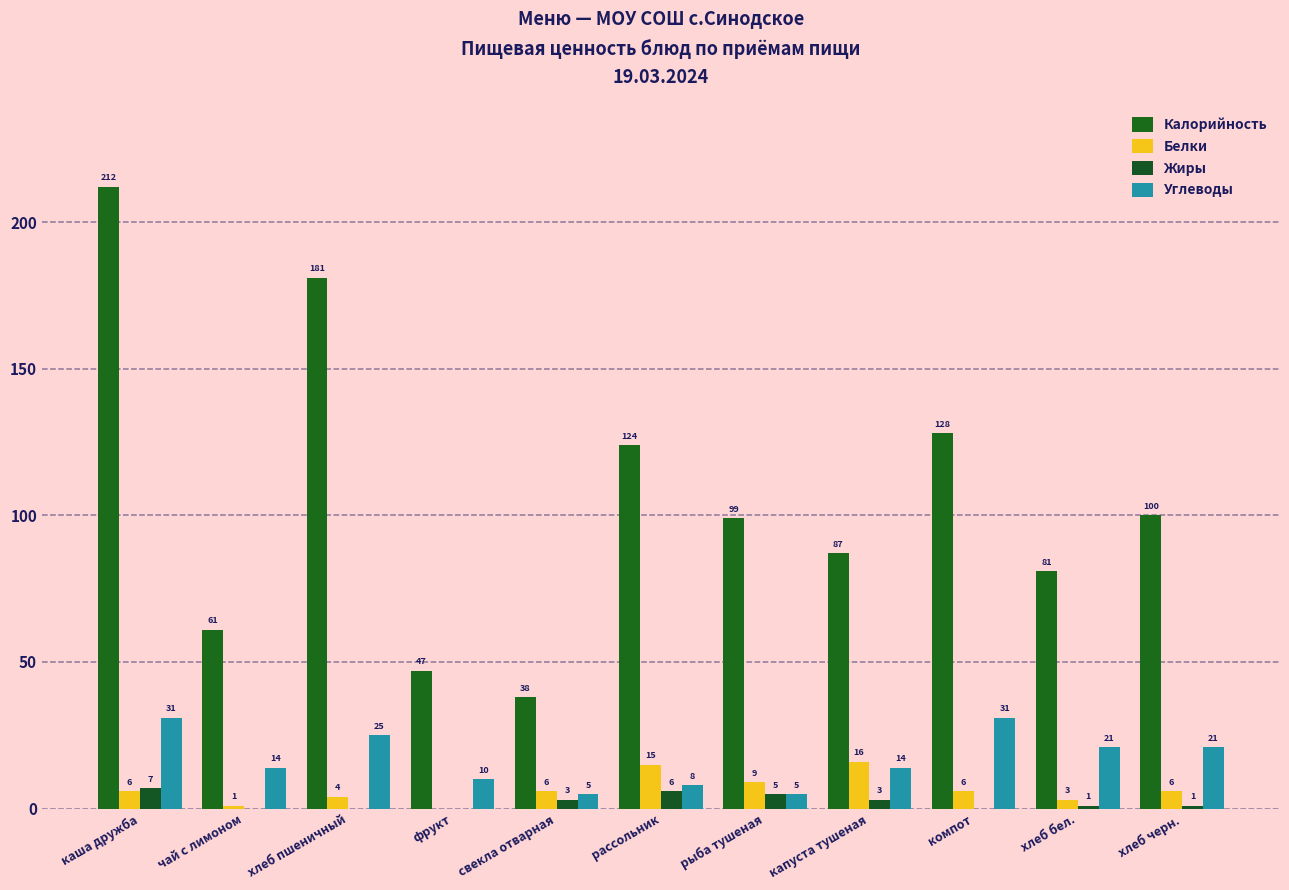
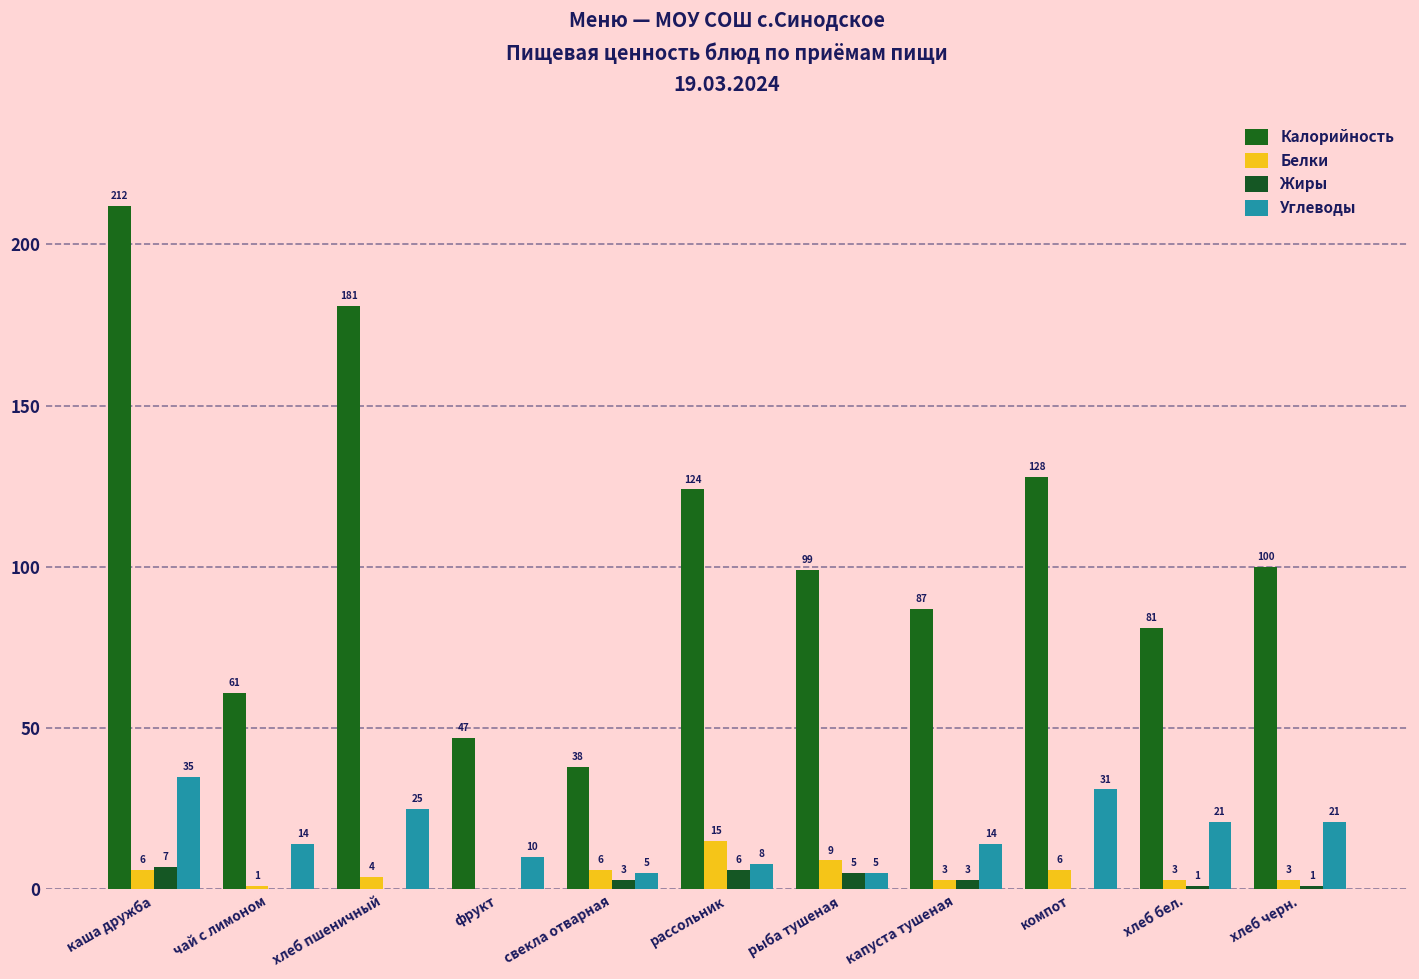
  {
    "Белки": {
      "каша дружба": 6,
      "чай с лимоном": 1,
      "хлеб пшеничный": 4,
      "свекла отварная": 6,
      "рассольник": 15,
      "рыба тушеная": 9,
-     "капуста тушеная": 16,
+     "капуста тушеная": 3,
      "компот": 6,
      "хлеб бел.": 3,
-     "хлеб черн.": 6
+     "хлеб черн.": 3
    },
    "Углеводы": {
-     "каша дружба": 31,
+     "каша дружба": 35,
      "чай с лимоном": 14,
      "хлеб пшеничный": 25,
      "фрукт": 10,
      "свекла отварная": 5,
      "рассольник": 8,
      "рыба тушеная": 5,
      "капуста тушеная": 14,
      "компот": 31,
      "хлеб бел.": 21,
      "хлеб черн.": 21
    }
  }
